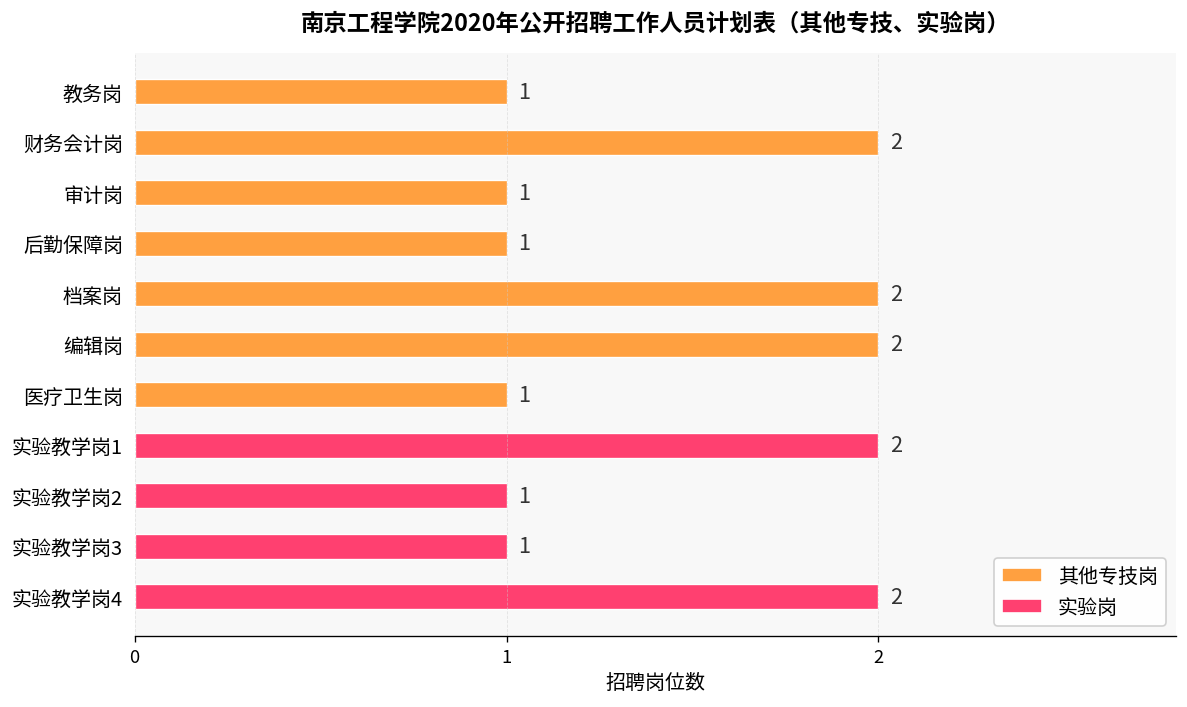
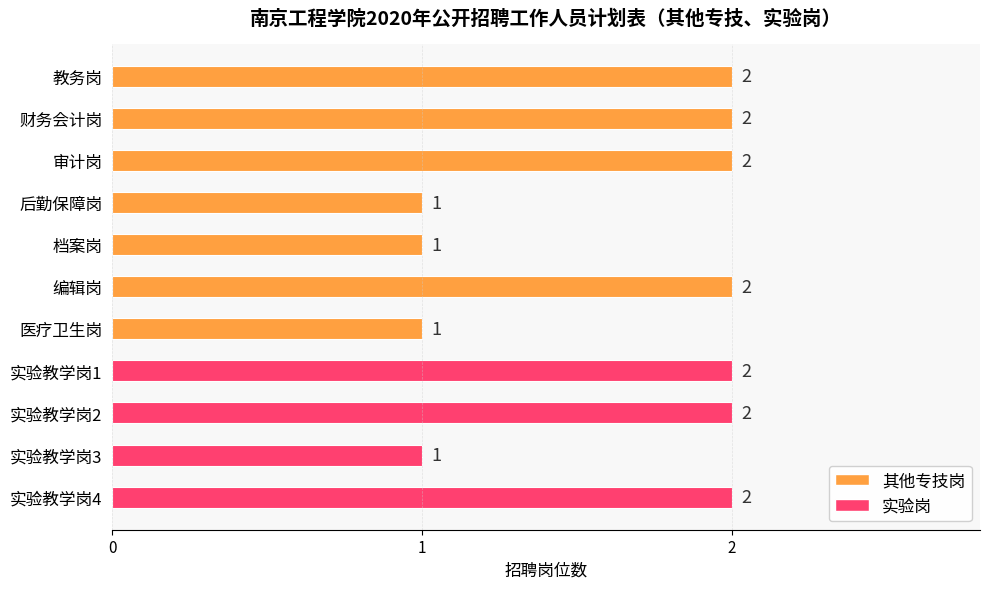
  {
-   "教务岗": 1,
+   "教务岗": 2,
    "财务会计岗": 2,
-   "审计岗": 1,
+   "审计岗": 2,
    "后勤保障岗": 1,
-   "档案岗": 2,
+   "档案岗": 1,
    "编辑岗": 2,
    "医疗卫生岗": 1,
    "实验教学岗1": 2,
-   "实验教学岗2": 1,
+   "实验教学岗2": 2,
    "实验教学岗3": 1,
    "实验教学岗4": 2
  }
